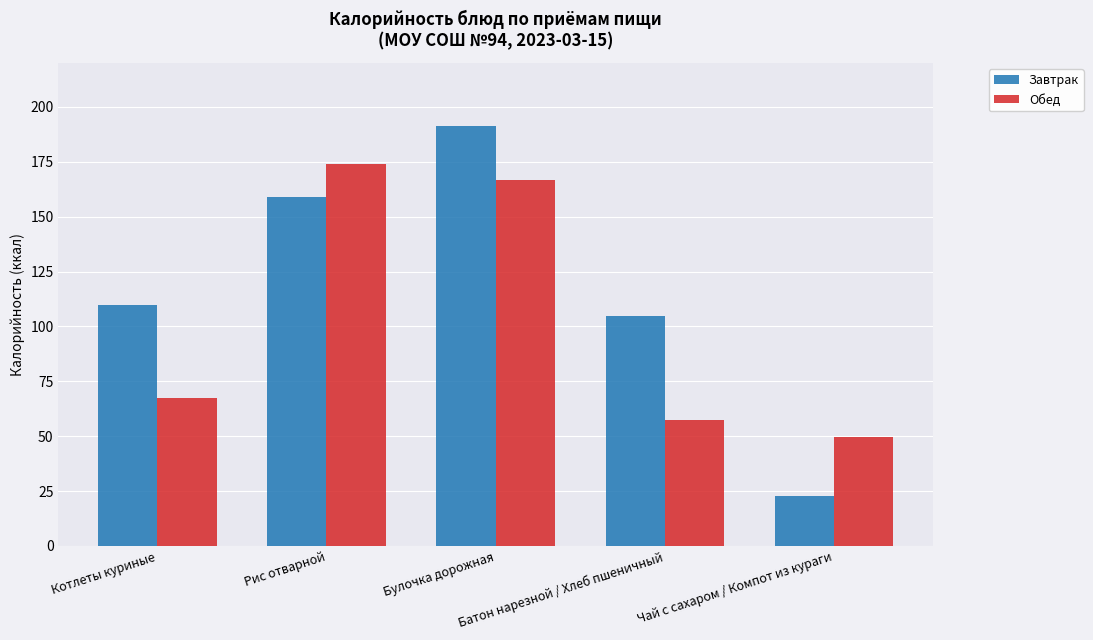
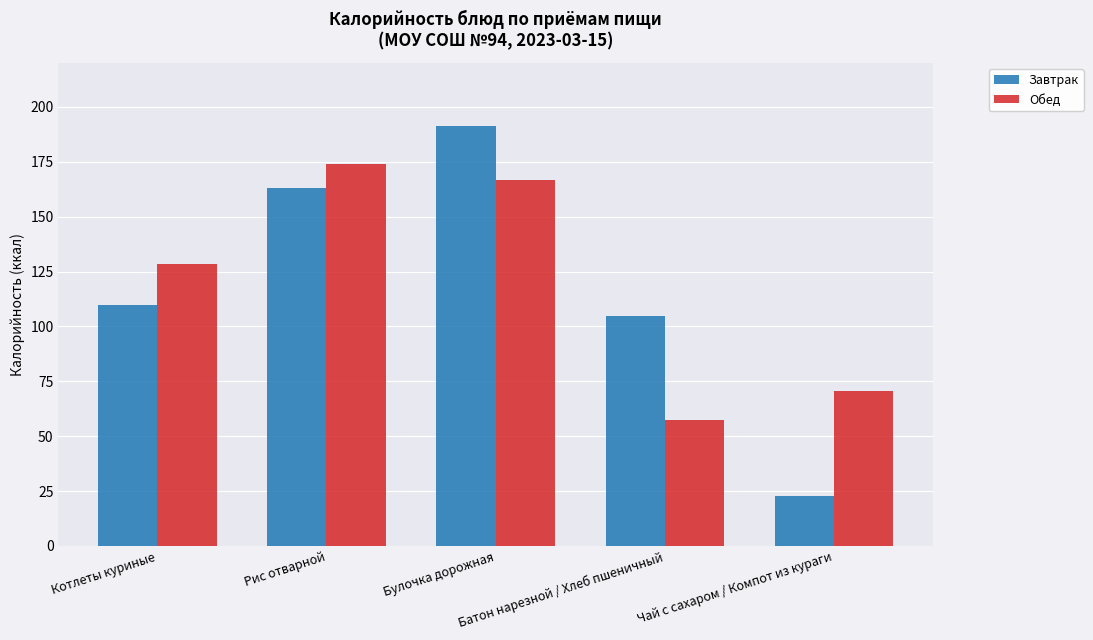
  {
    "Завтрак": {
      "Котлеты куриные": 110,
-     "Рис отварной": 159,
+     "Рис отварной": 163,
      "Булочка дорожная": 191,
      "Батон нарезной / Хлеб пшеничный": 105,
      "Чай с сахаром / Компот из кураги": 23
    },
    "Обед": {
-     "Котлеты куриные": 67,
+     "Котлеты куриные": 128,
      "Рис отварной": 174,
      "Булочка дорожная": 167,
      "Батон нарезной / Хлеб пшеничный": 57,
-     "Чай с сахаром / Компот из кураги": 50
+     "Чай с сахаром / Компот из кураги": 71
    }
  }
